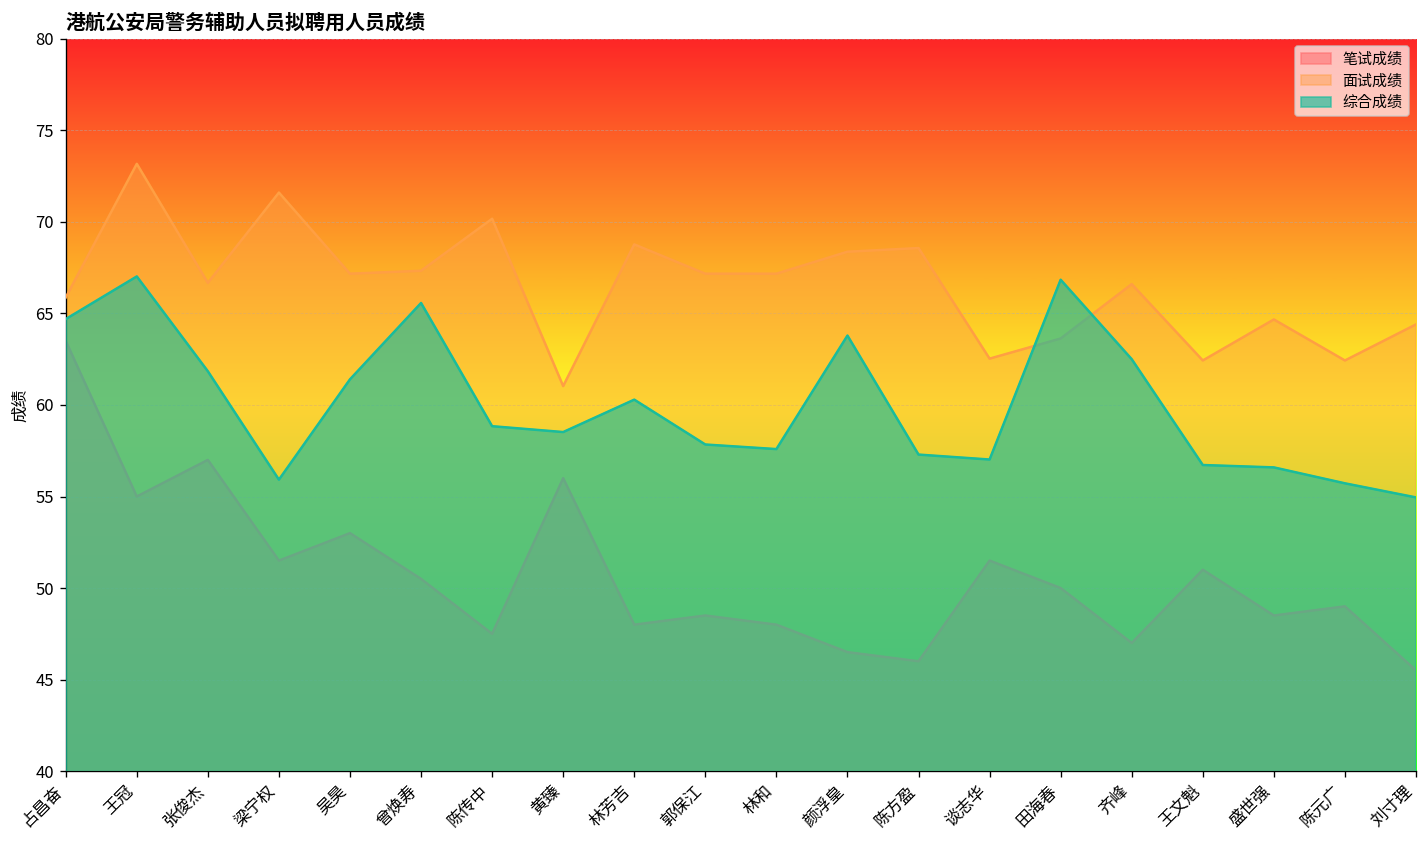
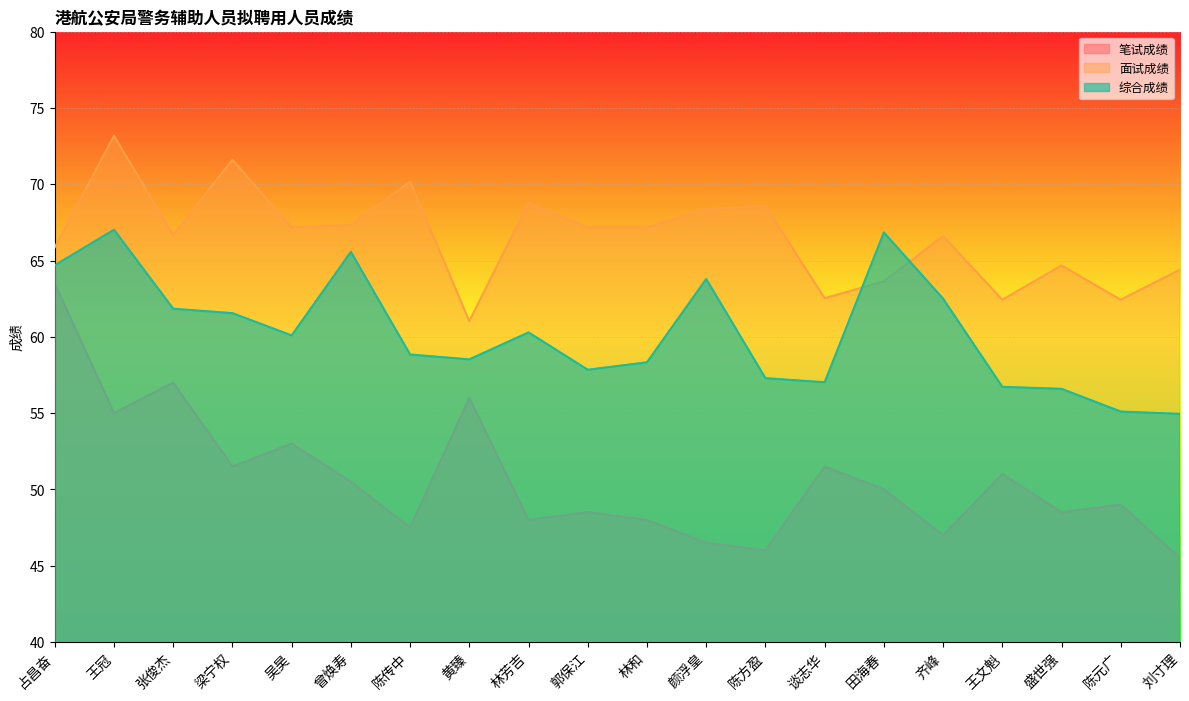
  {
    "综合成绩": {
      "占昌奋": 64.7,
      "王冠": 67.0,
      "张俊杰": 61.8,
-     "梁宁权": 55.9,
-     "吴昊": 61.4,
+     "梁宁权": 61.6,
+     "吴昊": 60.1,
      "曾焕寿": 65.6,
      "陈传中": 58.8,
      "黄臻": 58.5,
      "林芳吉": 60.3,
      "郭保江": 57.8,
-     "林和": 57.6,
+     "林和": 58.3,
      "颜浮皇": 63.8,
      "陈方盈": 57.3,
      "谈志华": 57.0,
      "田海春": 66.8,
      "齐峰": 62.5,
      "王文魁": 56.7,
      "盛世强": 56.6,
-     "陈元广": 55.7,
+     "陈元广": 55.1,
      "刘寸理": 55.0
    }
  }
